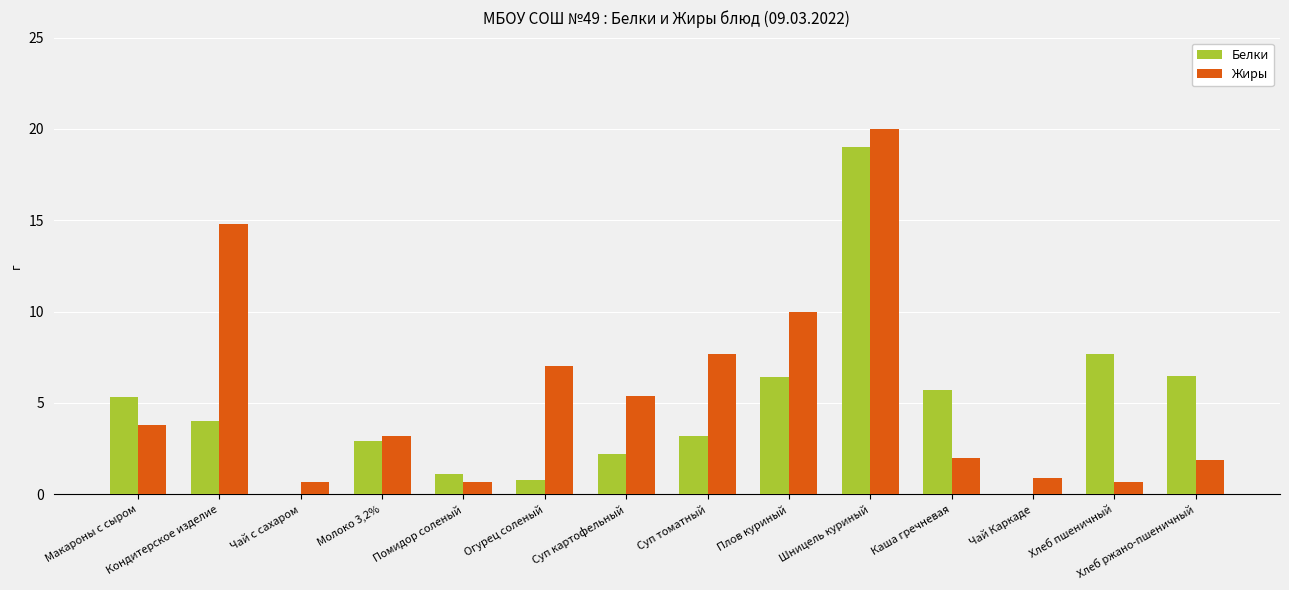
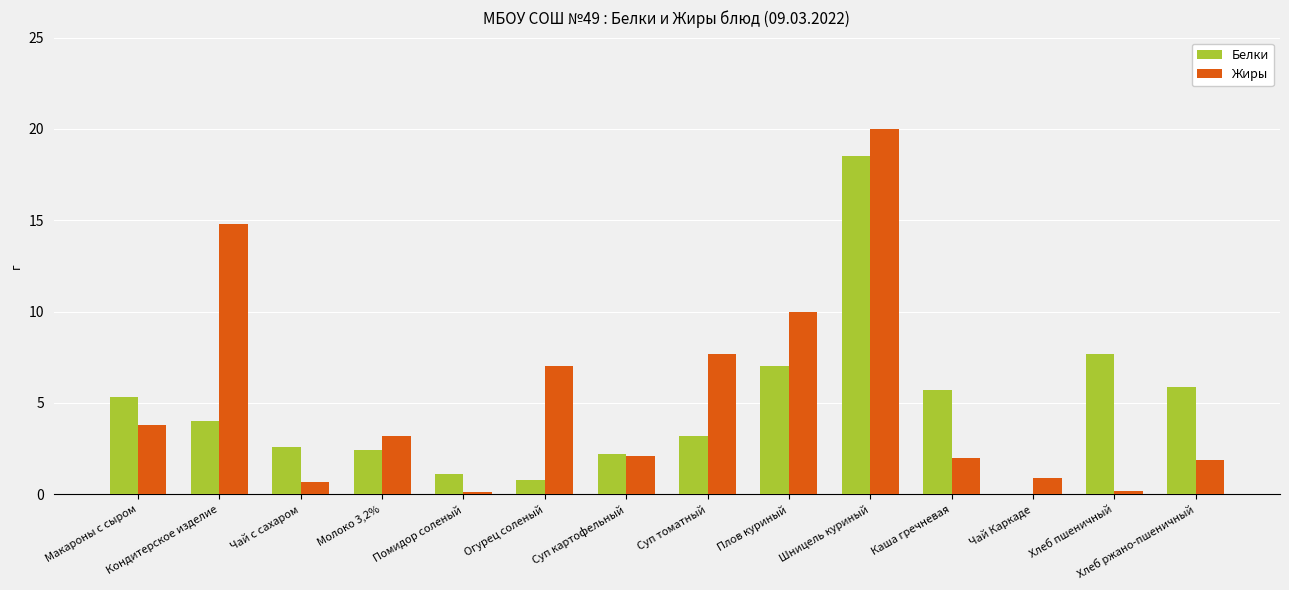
  {
    "Белки": {
      "Макароны с сыром": 5.3,
      "Кондитерское изделие": 4.0,
-     "Чай с сахаром": 0.0,
-     "Молоко 3,2%": 2.9,
+     "Чай с сахаром": 2.6,
+     "Молоко 3,2%": 2.4,
      "Помидор соленый": 1.1,
      "Огурец соленый": 0.8,
      "Суп картофельный": 2.2,
      "Суп томатный": 3.2,
-     "Плов куриный": 6.4,
-     "Шницель куриный": 19.0,
+     "Плов куриный": 7.0,
+     "Шницель куриный": 18.5,
      "Каша гречневая": 5.7,
      "Чай Каркаде": 0.0,
      "Хлеб пшеничный": 7.7,
-     "Хлеб ржано-пшеничный": 6.5
+     "Хлеб ржано-пшеничный": 5.9
    },
    "Жиры": {
      "Макароны с сыром": 3.8,
      "Кондитерское изделие": 14.8,
      "Чай с сахаром": 0.7,
      "Молоко 3,2%": 3.2,
-     "Помидор соленый": 0.7,
+     "Помидор соленый": 0.1,
      "Огурец соленый": 7.0,
-     "Суп картофельный": 5.4,
+     "Суп картофельный": 2.1,
      "Суп томатный": 7.7,
      "Плов куриный": 10.0,
      "Шницель куриный": 20.0,
      "Каша гречневая": 2.0,
      "Чай Каркаде": 0.9,
-     "Хлеб пшеничный": 0.7,
+     "Хлеб пшеничный": 0.2,
      "Хлеб ржано-пшеничный": 1.9
    }
  }
